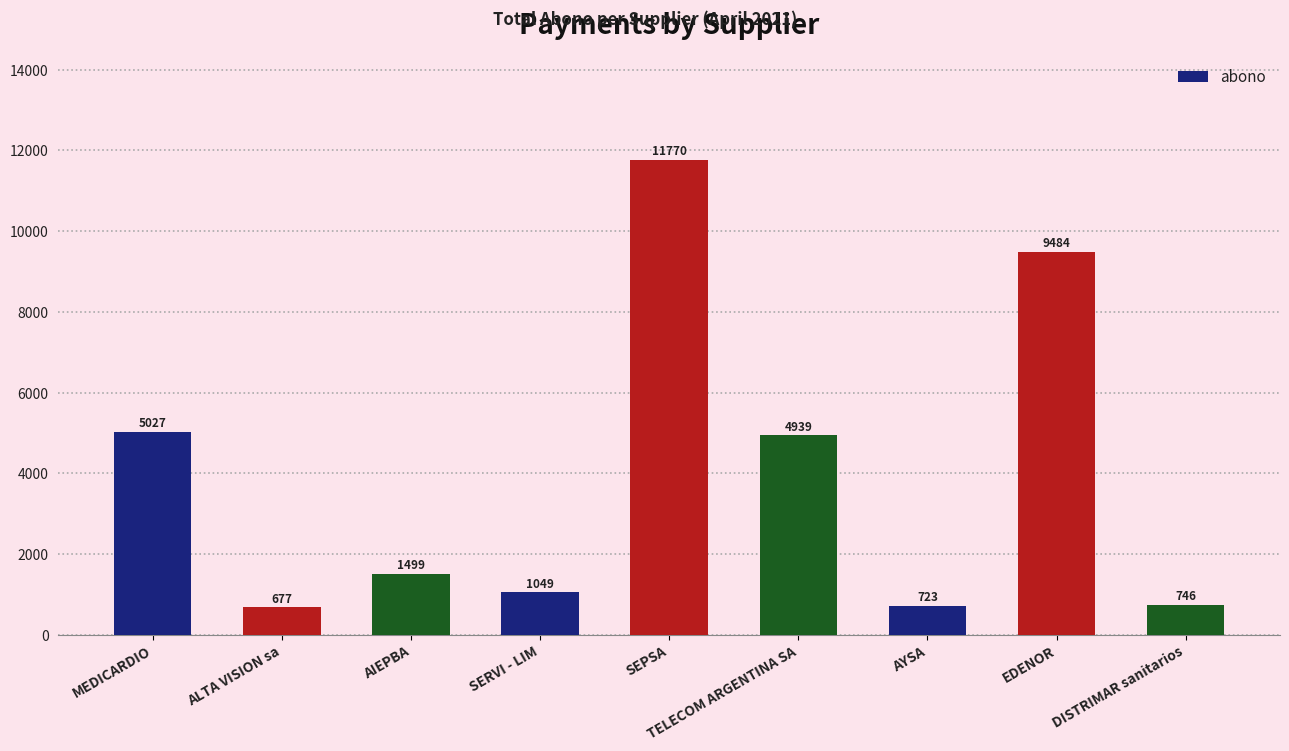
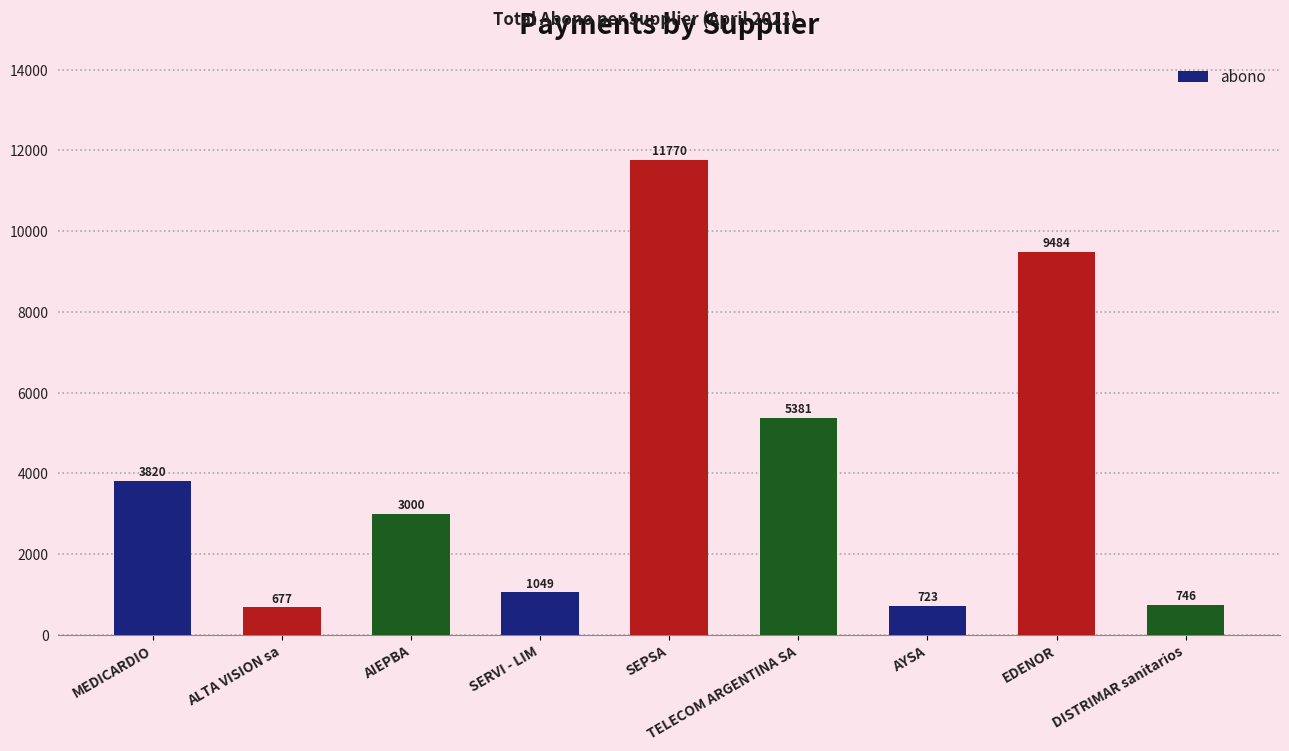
  {
-   "MEDICARDIO": 5027,
+   "MEDICARDIO": 3820,
    "ALTA VISION sa": 677,
-   "AIEPBA": 1499,
+   "AIEPBA": 3000,
    "SERVI - LIM": 1049,
    "SEPSA": 11770,
-   "TELECOM ARGENTINA SA": 4939,
+   "TELECOM ARGENTINA SA": 5381,
    "AYSA": 723,
    "EDENOR": 9484,
    "DISTRIMAR sanitarios": 746
  }
